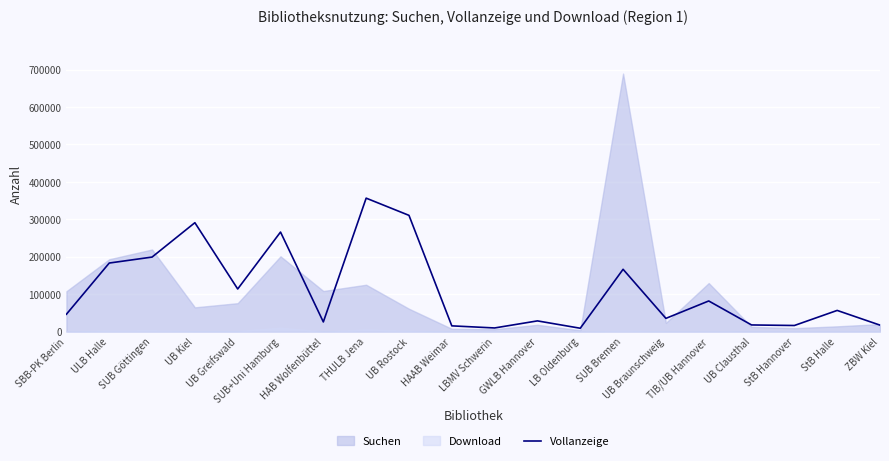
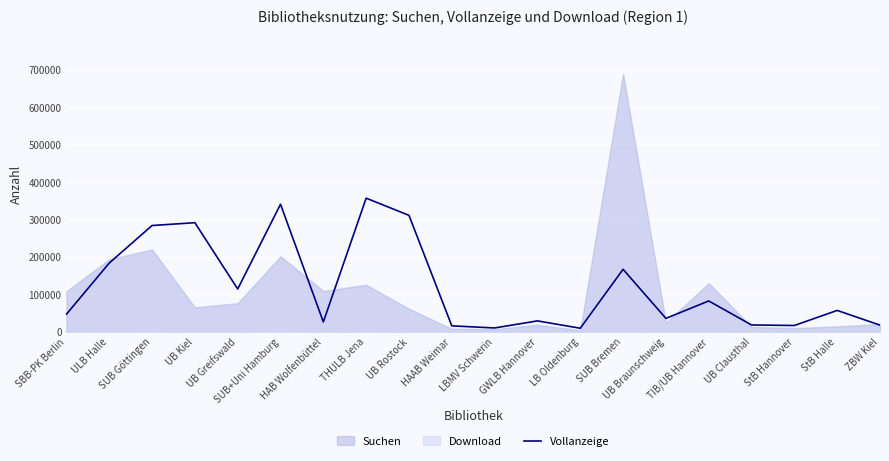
  {
    "Vollanzeige": {
      "SBB-PK Berlin": 50000,
      "ULB Halle": 180000,
-     "SUB Göttingen": 200000,
+     "SUB Göttingen": 280000,
      "UB Kiel": 290000,
      "UB Greifswald": 110000,
-     "SUB+Uni Hamburg": 270000,
+     "SUB+Uni Hamburg": 340000,
      "HAB Wolfenbüttel": 30000,
      "THULB Jena": 360000,
      "UB Rostock": 310000,
      "HAAB Weimar": 20000,
      "GWLB Hannover": 30000,
      "SUB Bremen": 170000,
      "UB Braunschweig": 40000,
      "TIB/UB Hannover": 80000,
      "StB Hannover": 20000,
      "StB Halle": 60000
    }
  }
